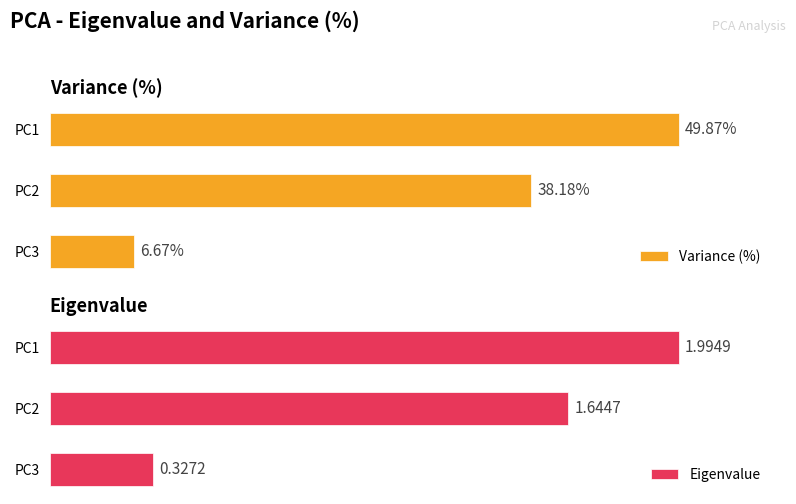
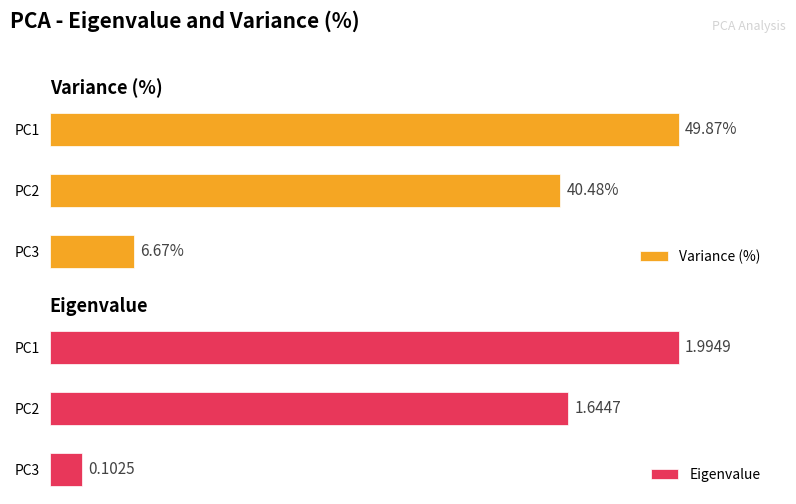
  {
    "Variance (%)": {
      "PC1": "49.87%",
-     "PC2": "38.18%",
+     "PC2": "40.48%",
      "PC3": "6.67%"
    },
    "Eigenvalue": {
      "PC1": "1.9949",
      "PC2": "1.6447",
-     "PC3": "0.3272"
+     "PC3": "0.1025"
    }
  }
